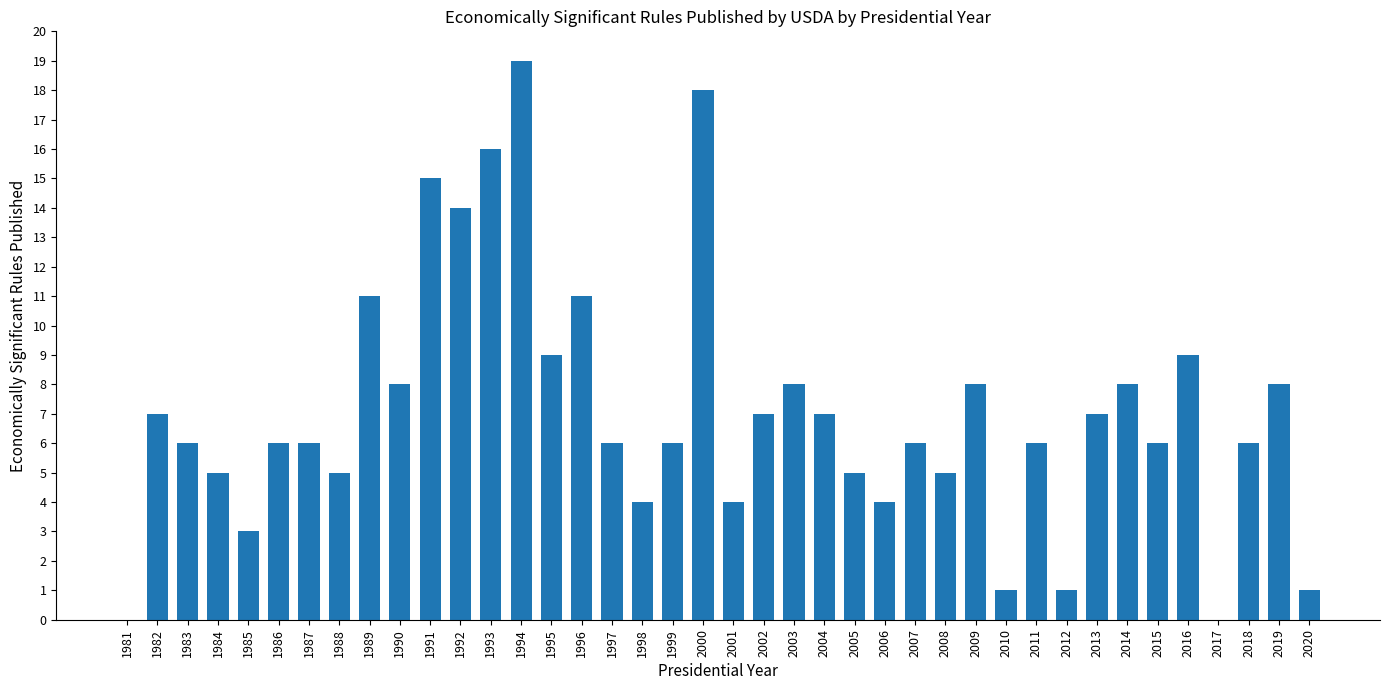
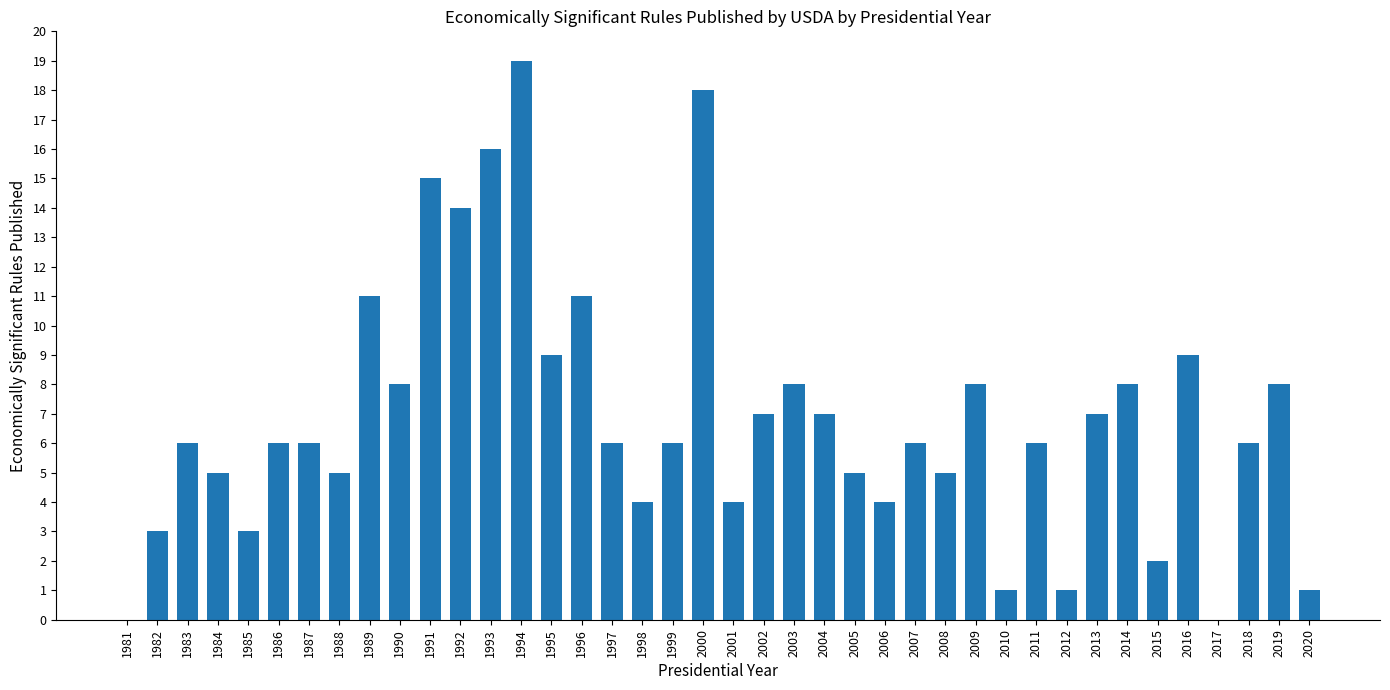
  {
    "1981": 0,
-   "1982": 7,
+   "1982": 3,
    "1983": 6,
    "1984": 5,
    "1985": 3,
    "1986": 6,
    "1987": 6,
    "1988": 5,
    "1989": 11,
    "1990": 8,
    "1991": 15,
    "1992": 14,
    "1993": 16,
    "1994": 19,
    "1995": 9,
    "1996": 11,
    "1997": 6,
    "1998": 4,
    "1999": 6,
    "2000": 18,
    "2001": 4,
    "2002": 7,
    "2003": 8,
    "2004": 7,
    "2005": 5,
    "2006": 4,
    "2007": 6,
    "2008": 5,
    "2009": 8,
    "2010": 1,
    "2011": 6,
    "2012": 1,
    "2013": 7,
    "2014": 8,
-   "2015": 6,
+   "2015": 2,
    "2016": 9,
    "2017": 0,
    "2018": 6,
    "2019": 8,
    "2020": 1
  }
